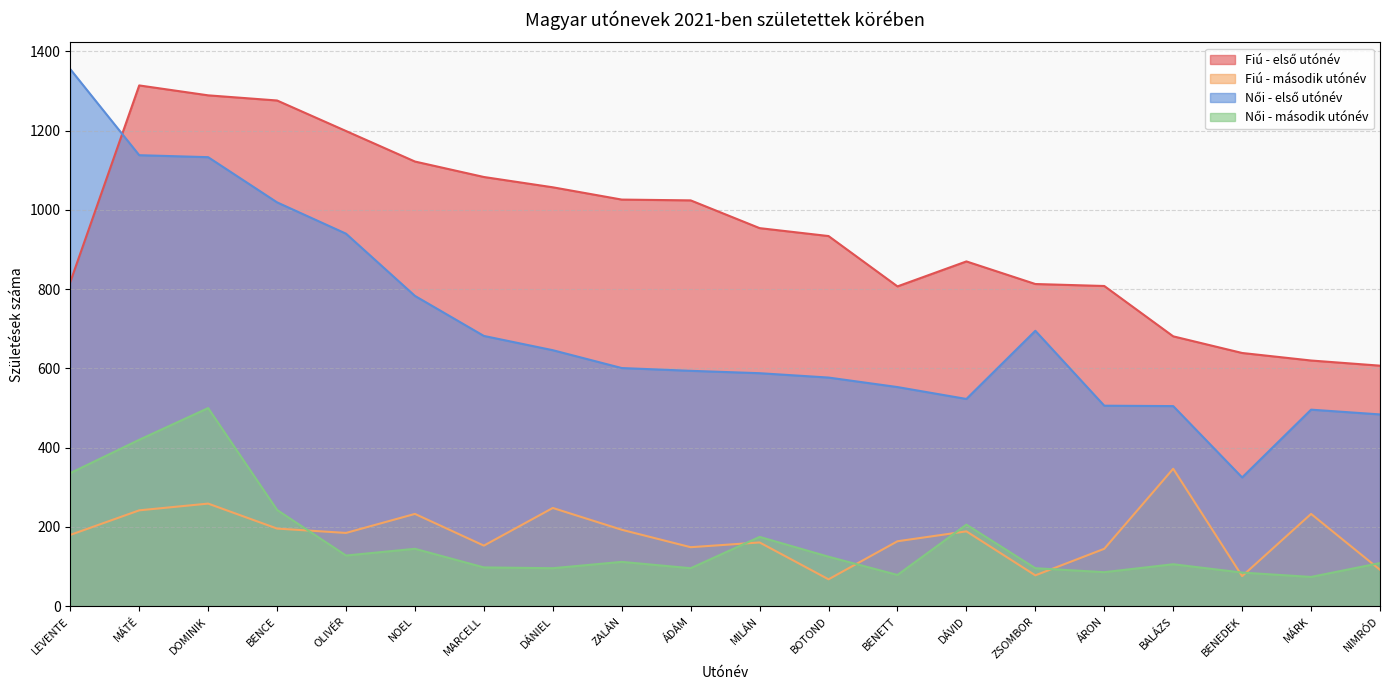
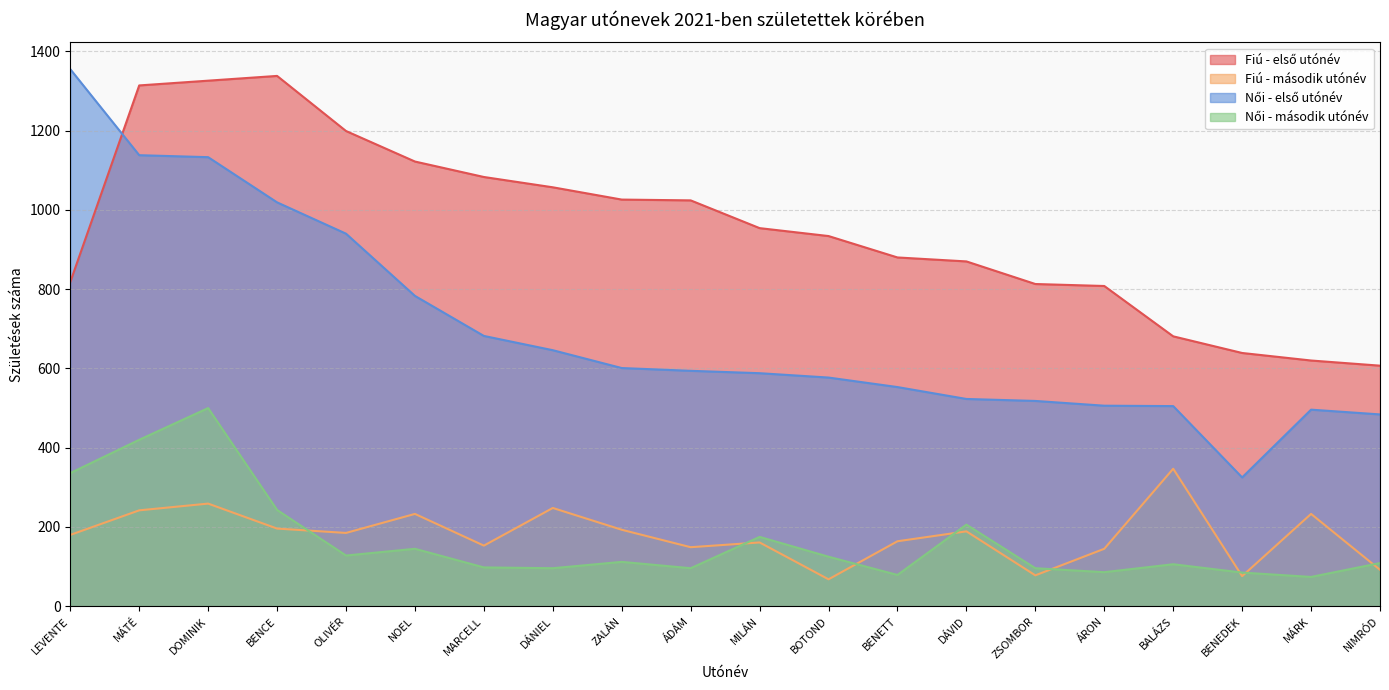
  {
    "Fiú - első utónév": {
      "LEVENTE": 820,
      "MÁTÉ": 1310,
-     "DOMINIK": 1290,
-     "BENCE": 1280,
+     "DOMINIK": 1330,
+     "BENCE": 1340,
      "OLIVÉR": 1200,
      "NOEL": 1120,
      "MARCELL": 1080,
      "DÁNIEL": 1060,
      "ZALÁN": 1030,
      "ÁDÁM": 1020,
      "MILÁN": 950,
      "BOTOND": 930,
-     "BENETT": 810,
+     "BENETT": 880,
      "DÁVID": 870,
      "ZSOMBOR": 810,
      "ÁRON": 810,
      "BALÁZS": 680,
      "BENEDEK": 640,
      "MÁRK": 620,
      "NIMRÓD": 610
    },
    "Fiú - második utónév": {
      "LEVENTE": 180,
      "MÁTÉ": 240,
      "DOMINIK": 260,
      "BENCE": 200,
      "OLIVÉR": 190,
      "NOEL": 230,
      "MARCELL": 150,
      "DÁNIEL": 250,
      "ZALÁN": 190,
      "ÁDÁM": 150,
      "MILÁN": 160,
      "BOTOND": 70,
      "BENETT": 160,
      "DÁVID": 190,
      "ZSOMBOR": 80,
      "ÁRON": 150,
      "BALÁZS": 350,
      "BENEDEK": 80,
      "MÁRK": 230,
      "NIMRÓD": 90
    },
    "Női - első utónév": {
      "LEVENTE": 1360,
      "MÁTÉ": 1140,
      "DOMINIK": 1130,
      "BENCE": 1020,
      "OLIVÉR": 940,
      "NOEL": 780,
      "MARCELL": 680,
      "DÁNIEL": 650,
      "ZALÁN": 600,
      "ÁDÁM": 590,
      "MILÁN": 590,
      "BOTOND": 580,
      "BENETT": 550,
      "DÁVID": 520,
-     "ZSOMBOR": 700,
+     "ZSOMBOR": 520,
      "ÁRON": 510,
      "BALÁZS": 510,
      "BENEDEK": 330,
      "MÁRK": 500,
      "NIMRÓD": 480
    },
    "Női - második utónév": {
      "LEVENTE": 340,
      "MÁTÉ": 420,
      "DOMINIK": 500,
      "BENCE": 240,
      "OLIVÉR": 130,
      "NOEL": 150,
      "MARCELL": 100,
      "DÁNIEL": 100,
      "ZALÁN": 110,
      "ÁDÁM": 100,
      "MILÁN": 180,
      "BOTOND": 130,
      "BENETT": 80,
      "DÁVID": 210,
      "ZSOMBOR": 100,
      "ÁRON": 90,
      "BALÁZS": 110,
      "BENEDEK": 90,
      "MÁRK": 70,
      "NIMRÓD": 110
    }
  }
